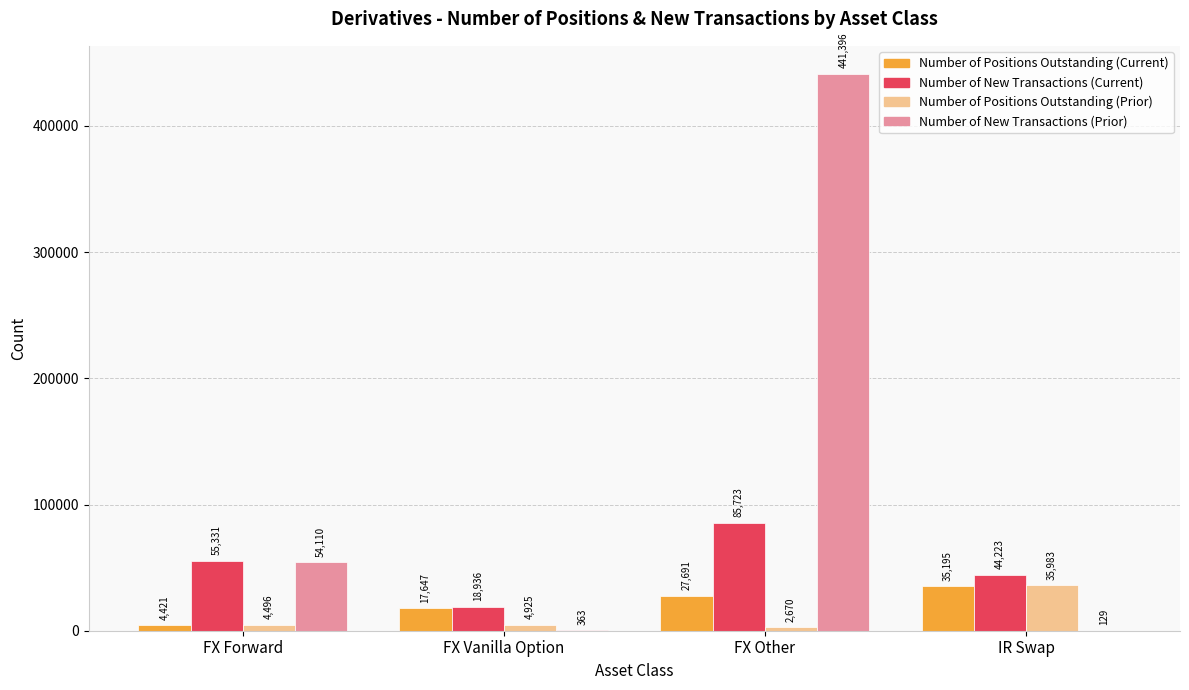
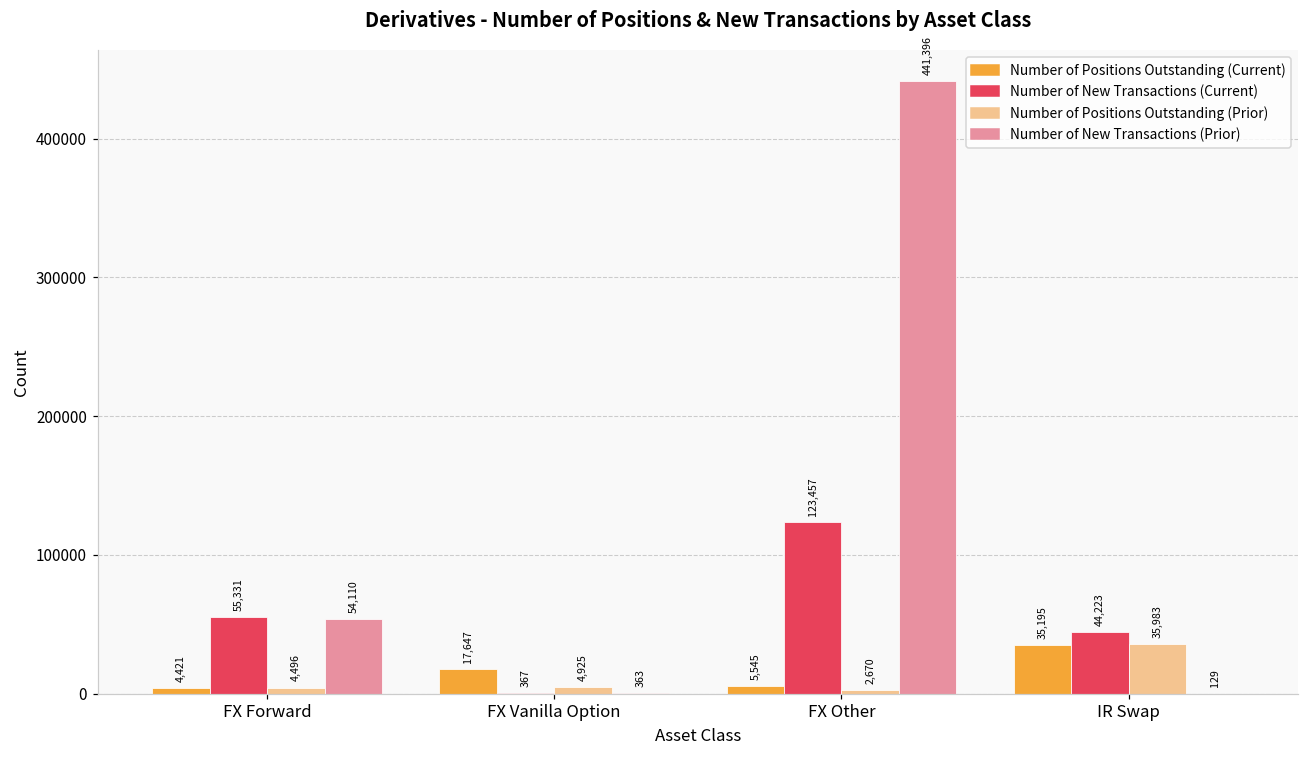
  {
    "Number of Positions Outstanding (Current)": {
      "FX Forward": "4,421",
      "FX Vanilla Option": "17,647",
-     "FX Other": "27,691",
+     "FX Other": "5,545",
      "IR Swap": "35,195"
    },
    "Number of New Transactions (Current)": {
      "FX Forward": "55,331",
-     "FX Vanilla Option": "18,936",
-     "FX Other": "85,723",
+     "FX Vanilla Option": "367",
+     "FX Other": "123,457",
      "IR Swap": "44,223"
    }
  }
